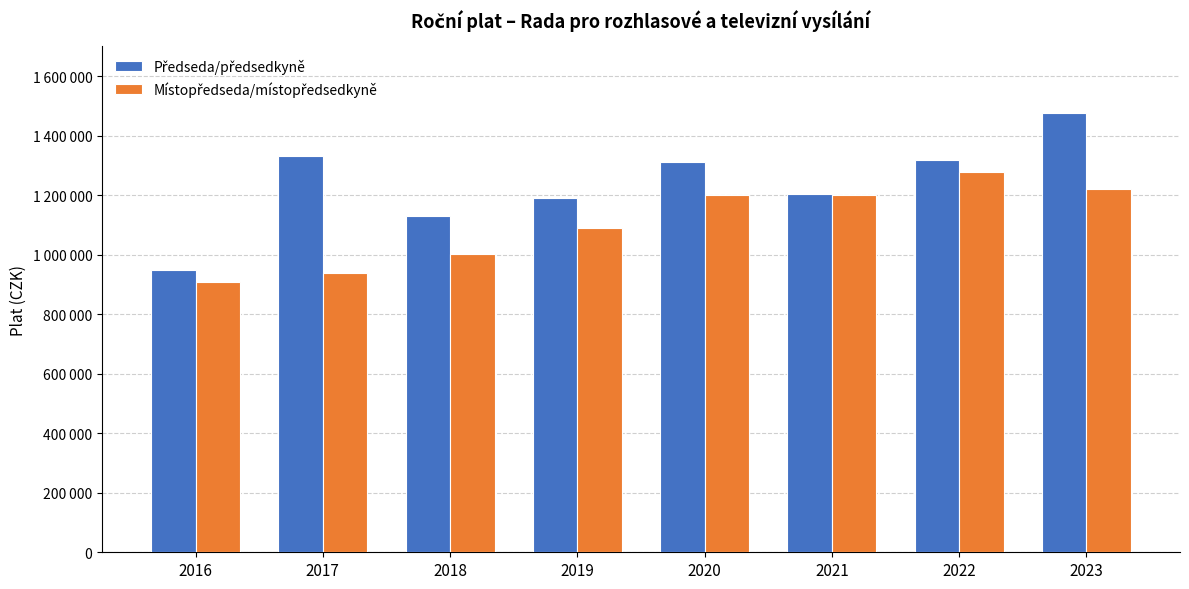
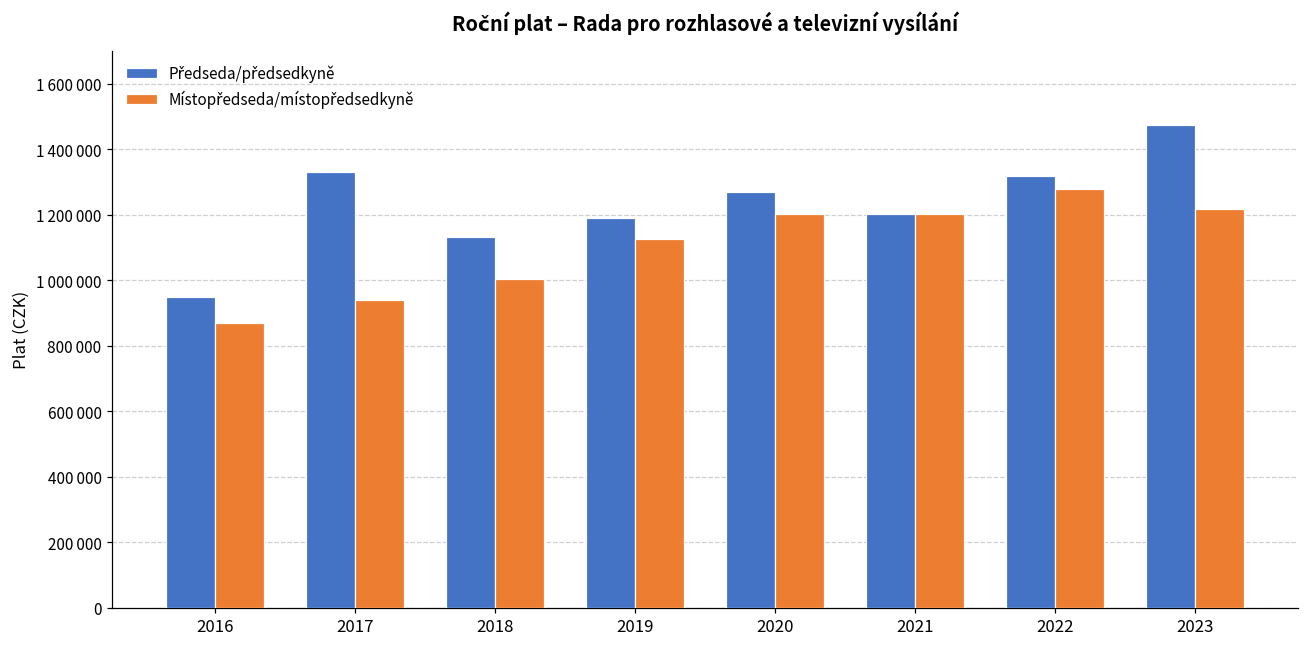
  {
    "Předseda/předsedkyně": {
      "2016": 950000,
      "2017": 1330000,
      "2018": 1130000,
      "2019": 1190000,
-     "2020": 1310000,
+     "2020": 1270000,
      "2021": 1200000,
      "2022": 1320000,
      "2023": 1470000
    },
    "Místopředseda/místopředsedkyně": {
-     "2016": 910000,
+     "2016": 870000,
      "2017": 940000,
      "2018": 1000000,
-     "2019": 1090000,
+     "2019": 1130000,
      "2020": 1200000,
      "2021": 1200000,
      "2022": 1280000,
      "2023": 1220000
    }
  }
